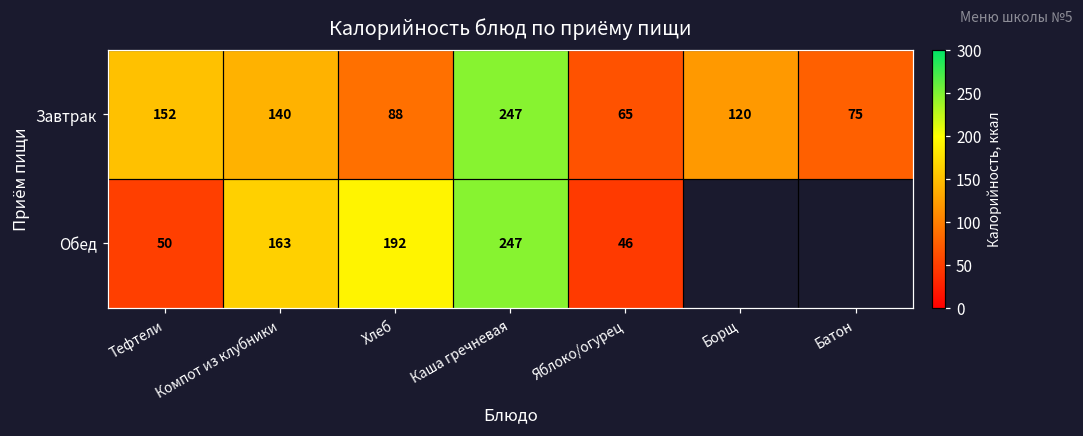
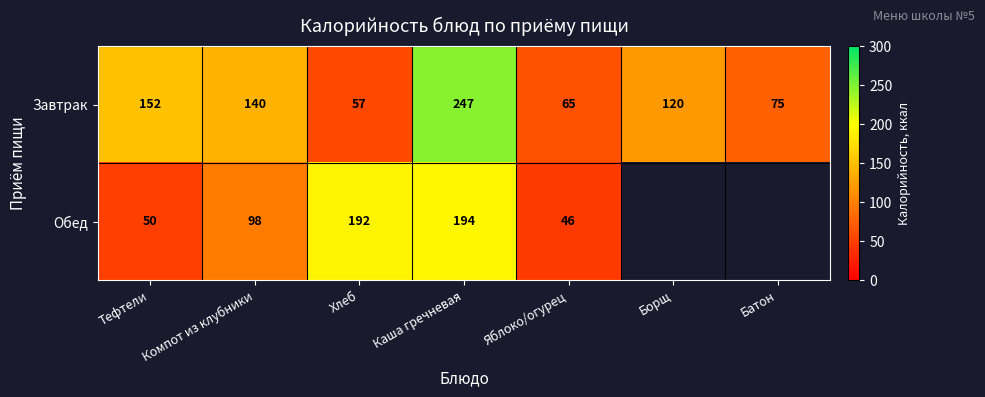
  {
    "Завтрак": {
      "Тефтели": 152,
      "Компот из клубники": 140,
-     "Хлеб": 88,
+     "Хлеб": 57,
      "Каша гречневая": 247,
      "Яблоко/огурец": 65,
      "Борщ": 120,
      "Батон": 75
    },
    "Обед": {
      "Тефтели": 50,
-     "Компот из клубники": 163,
+     "Компот из клубники": 98,
      "Хлеб": 192,
-     "Каша гречневая": 247,
+     "Каша гречневая": 194,
      "Яблоко/огурец": 46
    }
  }
